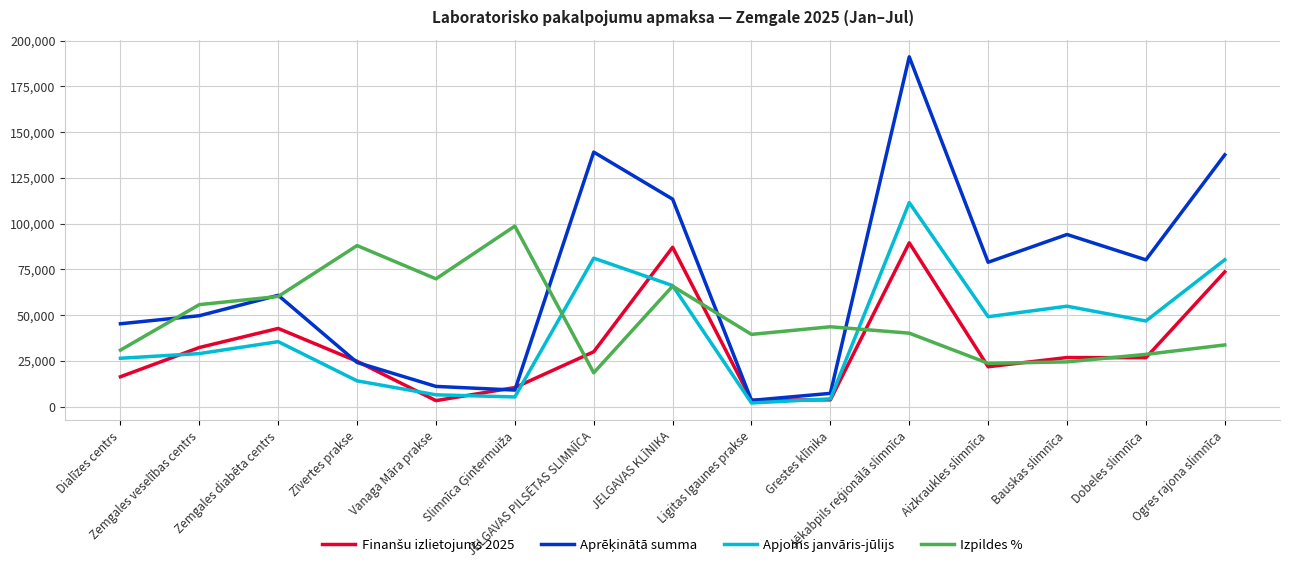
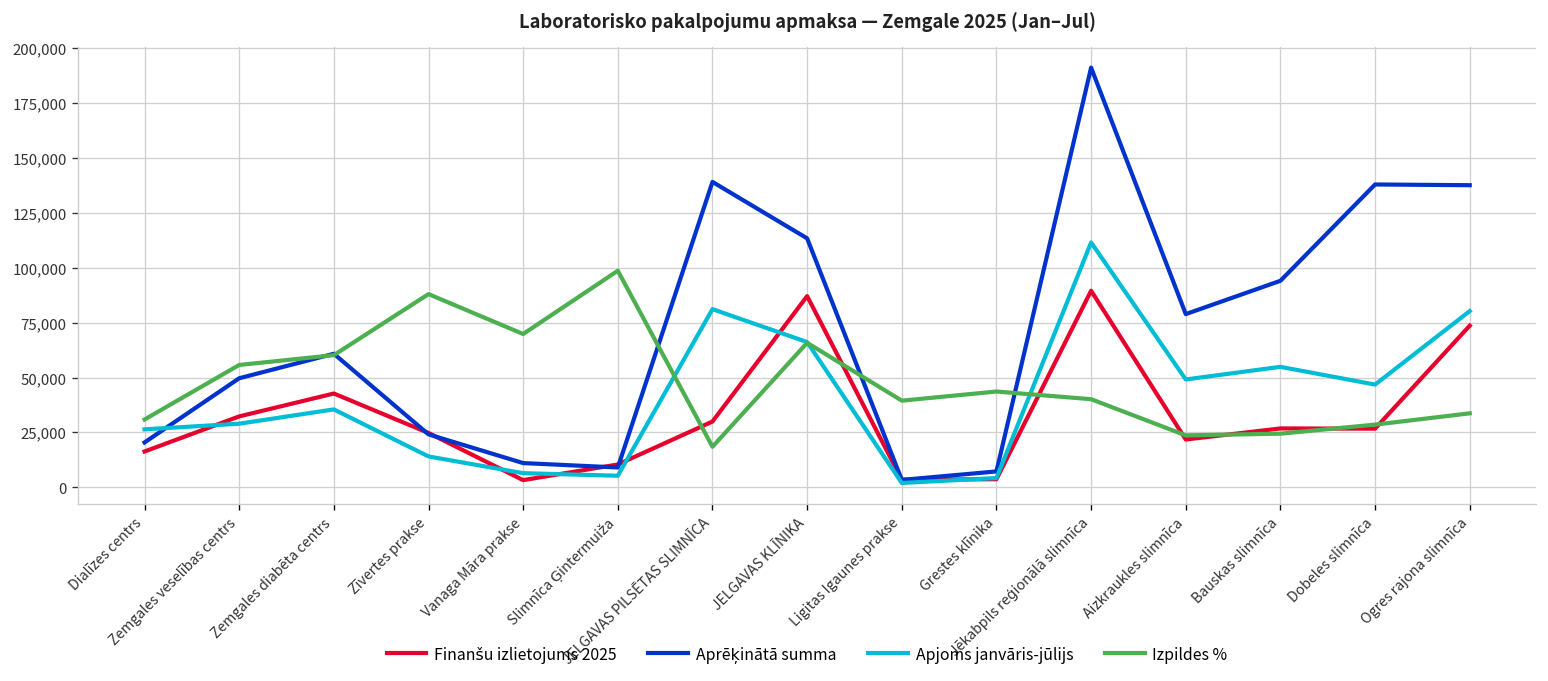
  {
    "Finanšu izlietojums 2025": {
      "Dialīzes centrs": "16,000",
      "Zemgales veselības centrs": "32,000",
      "Zemgales diabēta centrs": "43,000",
      "Vanaga Māra prakse": "3,000",
      "JELGAVAS PILSĒTAS SLIMNĪCA": "30,000",
      "JELGAVAS KLĪNIKA": "87,000",
      "Jēkabpils reģionālā slimnīca": "90,000",
      "Aizkraukles slimnīca": "22,000",
      "Bauskas slimnīca": "27,000",
      "Dobeles slimnīca": "27,000",
      "Ogres rajona slimnīca": "74,000"
    },
    "Aprēķinātā summa": {
-     "Dialīzes centrs": "45,000",
+     "Dialīzes centrs": "20,000",
      "Zemgales veselības centrs": "50,000",
      "Vanaga Māra prakse": "11,000",
      "JELGAVAS PILSĒTAS SLIMNĪCA": "139,000",
      "JELGAVAS KLĪNIKA": "113,000",
      "Grestes klīnika": "7,000",
      "Jēkabpils reģionālā slimnīca": "191,000",
      "Aizkraukles slimnīca": "79,000",
      "Bauskas slimnīca": "94,000",
-     "Dobeles slimnīca": "80,000",
+     "Dobeles slimnīca": "138,000",
      "Ogres rajona slimnīca": "138,000"
    },
    "Apjoms janvāris-jūlijs": {
      "Dialīzes centrs": "26,000",
      "Zemgales veselības centrs": "29,000",
      "Zemgales diabēta centrs": "35,000",
      "Zīvertes prakse": "14,000",
      "Vanaga Māra prakse": "6,000",
      "Slimnīca Ģintermuiža": "5,000",
      "JELGAVAS PILSĒTAS SLIMNĪCA": "81,000",
      "Ligitas Igaunes prakse": "2,000",
      "Jēkabpils reģionālā slimnīca": "112,000",
      "Aizkraukles slimnīca": "49,000",
      "Bauskas slimnīca": "55,000",
      "Dobeles slimnīca": "47,000",
      "Ogres rajona slimnīca": "80,000"
    },
    "Izpildes %": {
      "Dialīzes centrs": "31,000",
      "Zemgales veselības centrs": "56,000",
      "Zīvertes prakse": "88,000",
      "Vanaga Māra prakse": "70,000",
      "Slimnīca Ģintermuiža": "99,000",
      "JELGAVAS PILSĒTAS SLIMNĪCA": "18,000",
      "Ligitas Igaunes prakse": "39,000",
      "Grestes klīnika": "44,000",
      "Jēkabpils reģionālā slimnīca": "40,000",
      "Aizkraukles slimnīca": "24,000",
      "Bauskas slimnīca": "24,000",
      "Dobeles slimnīca": "29,000",
      "Ogres rajona slimnīca": "34,000"
    }
  }
